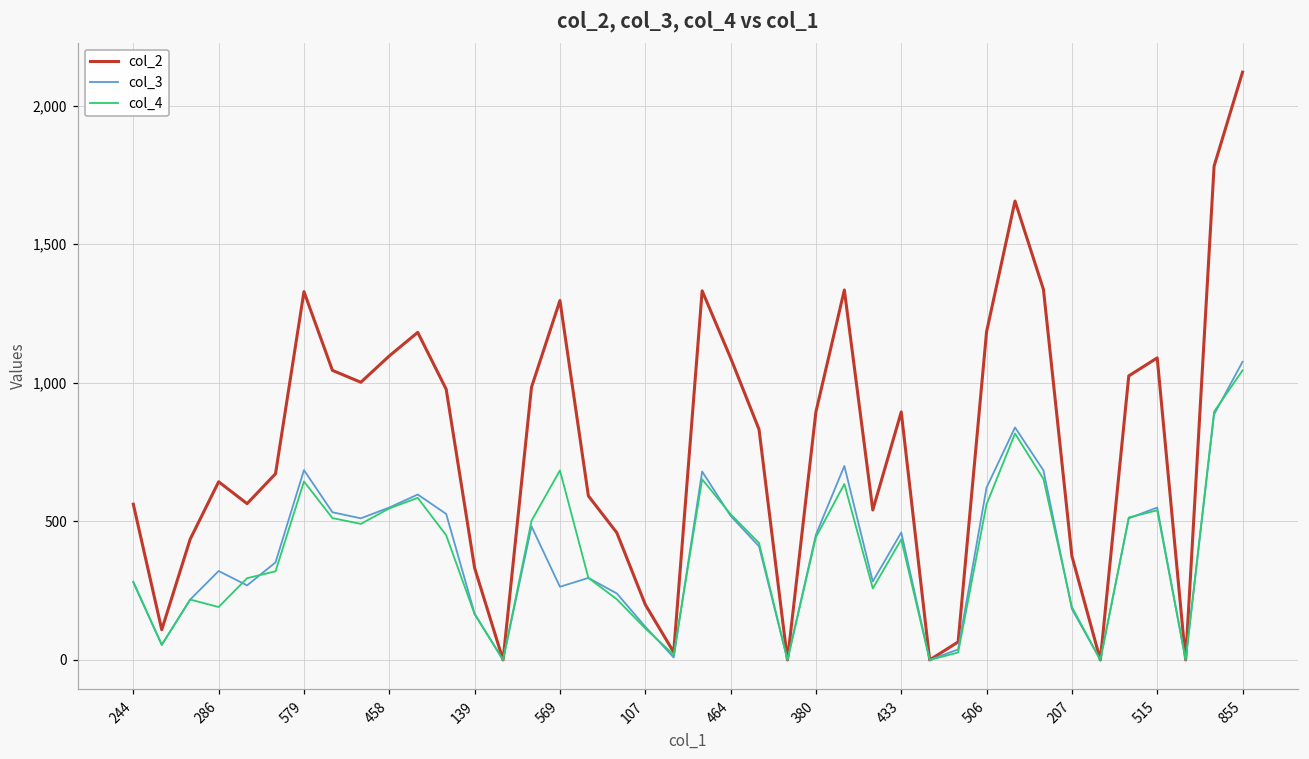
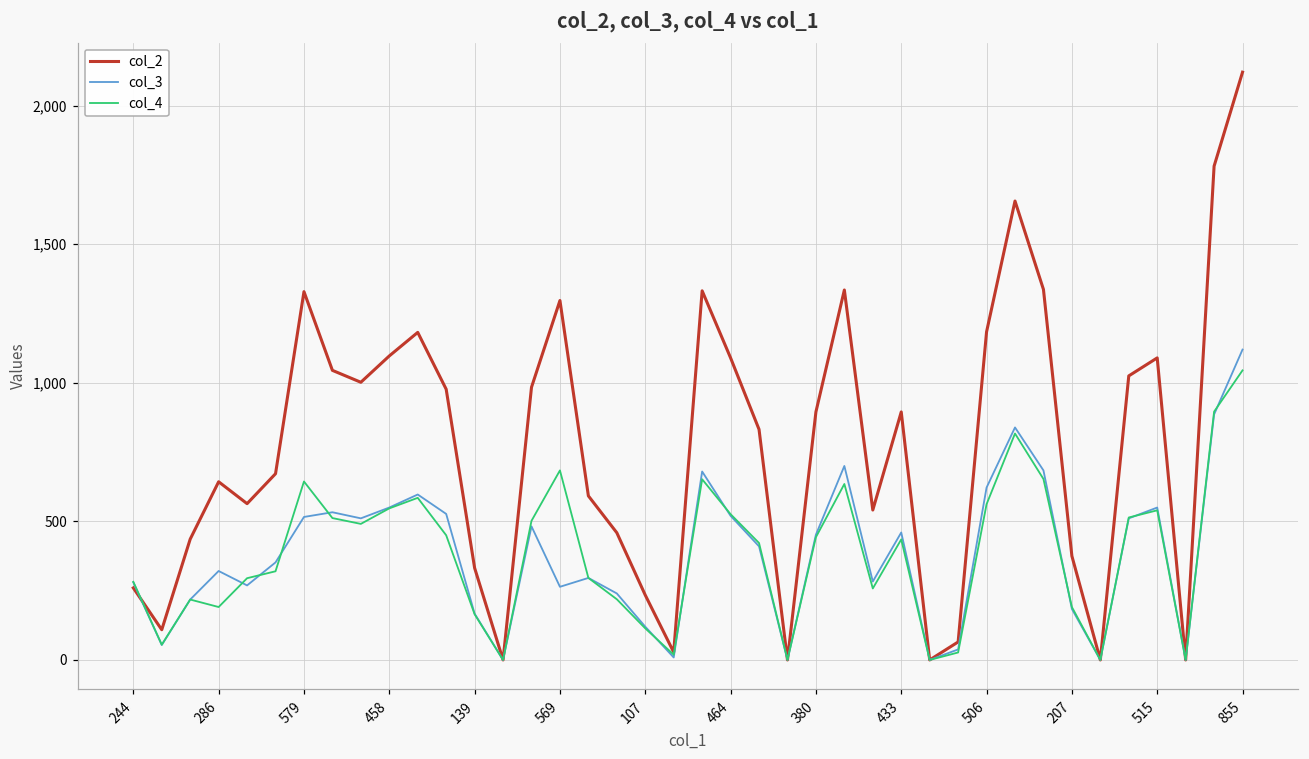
  {
    "col_2": {
-     "244": "560",
+     "244": "260",
      "286": "640",
      "579": "1,330",
      "458": "1,100",
      "139": "330",
      "569": "1,300",
-     "107": "200",
+     "107": "230",
      "464": "1,090",
      "380": "900",
      "433": "900",
      "506": "1,180",
      "207": "380",
      "515": "1,090",
      "855": "2,120"
    },
    "col_3": {
      "286": "320",
-     "579": "690",
+     "579": "520",
      "569": "260",
      "433": "460",
      "506": "620",
-     "855": "1,080"
+     "855": "1,120"
    },
    "col_4": {
      "286": "190",
      "579": "640",
      "569": "680",
      "433": "440",
      "506": "560",
      "855": "1,050"
    }
  }
